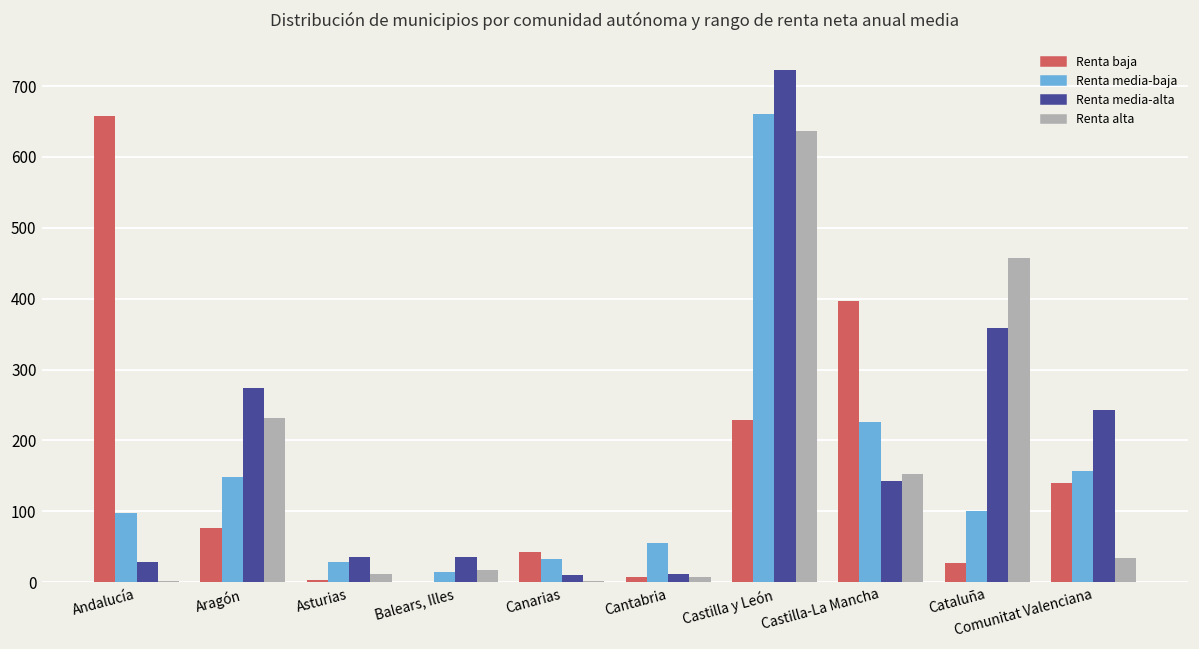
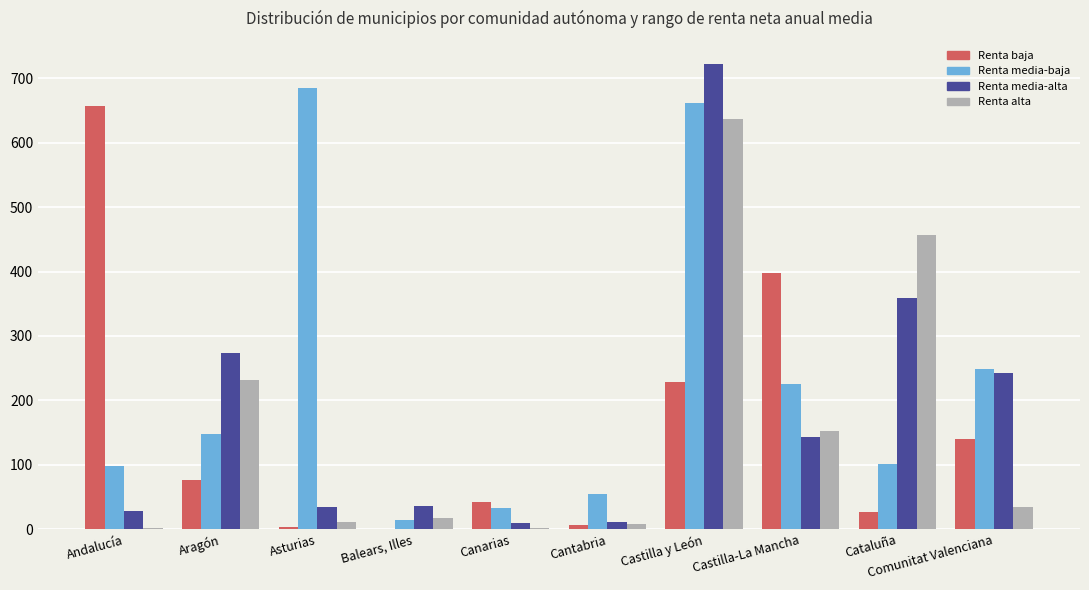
  {
    "Renta baja": {
      "Andalucía": 660,
      "Aragón": 80,
      "Balears, Illes": 0,
      "Canarias": 40,
      "Cantabria": 10,
      "Castilla y León": 230,
      "Castilla-La Mancha": 400,
      "Cataluña": 30,
      "Comunitat Valenciana": 140
    },
    "Renta media-baja": {
      "Andalucía": 100,
      "Aragón": 150,
-     "Asturias": 30,
+     "Asturias": 680,
      "Balears, Illes": 10,
      "Canarias": 30,
      "Cantabria": 60,
      "Castilla y León": 660,
      "Castilla-La Mancha": 230,
      "Cataluña": 100,
-     "Comunitat Valenciana": 160
+     "Comunitat Valenciana": 250
    },
    "Renta media-alta": {
      "Andalucía": 30,
      "Aragón": 270,
      "Asturias": 40,
      "Balears, Illes": 40,
      "Canarias": 10,
      "Cantabria": 10,
      "Castilla y León": 720,
      "Castilla-La Mancha": 140,
      "Cataluña": 360,
      "Comunitat Valenciana": 240
    },
    "Renta alta": {
      "Aragón": 230,
      "Asturias": 10,
      "Balears, Illes": 20,
      "Cantabria": 10,
      "Castilla y León": 640,
      "Castilla-La Mancha": 150,
      "Cataluña": 460,
      "Comunitat Valenciana": 30
    }
  }
